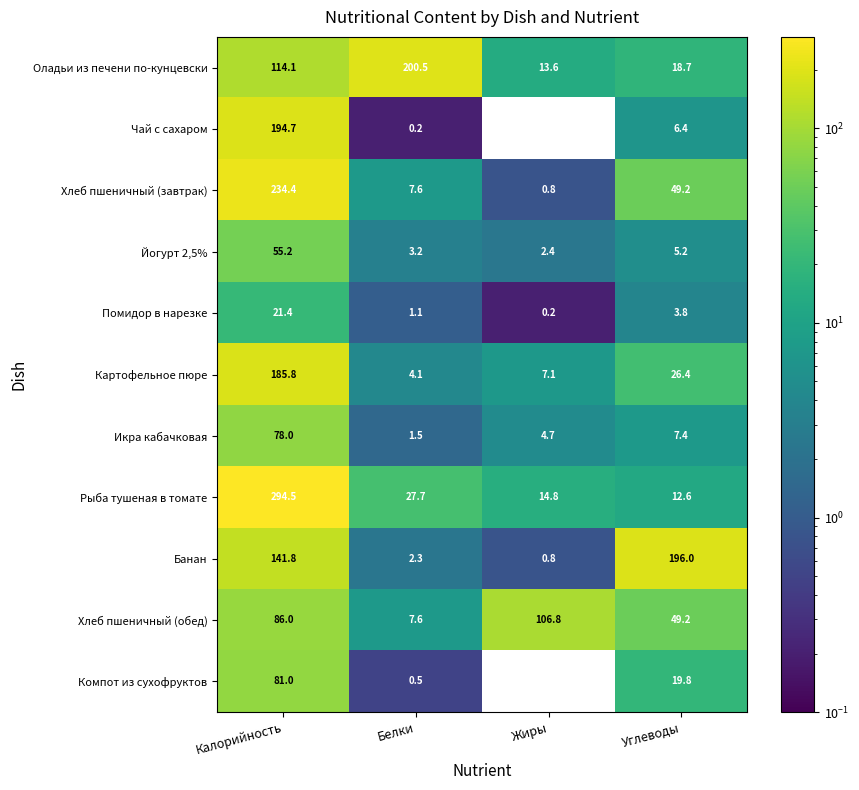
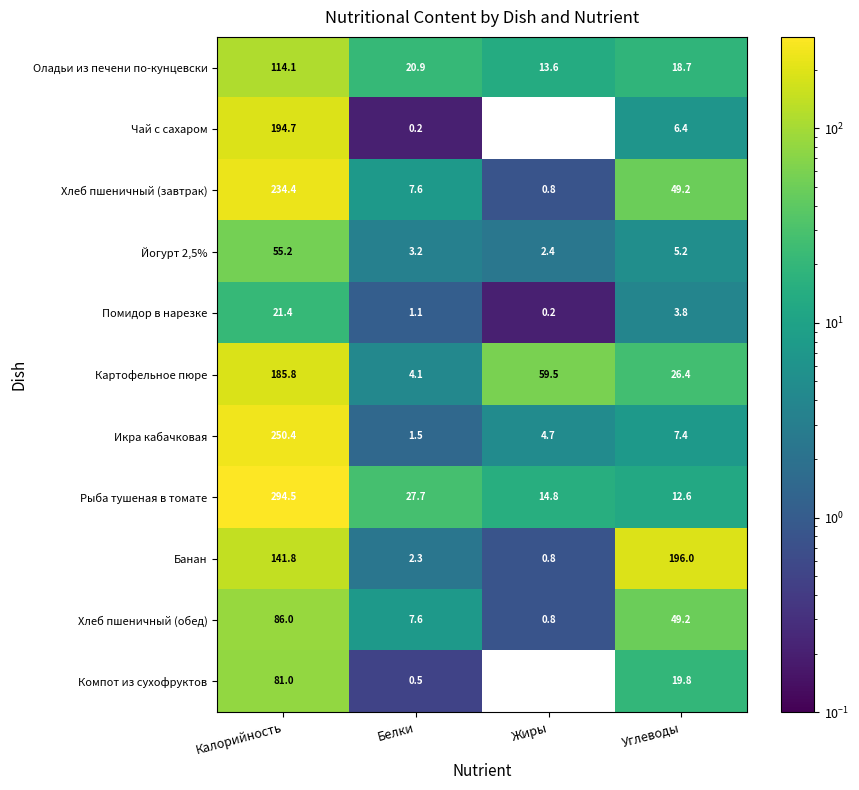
  {
    "Оладьи из печени по-кунцевски": {
      "Калорийность": 114.1,
-     "Белки": 200.5,
+     "Белки": 20.9,
      "Жиры": 13.6,
      "Углеводы": 18.7
    },
    "Чай с сахаром": {
      "Калорийность": 194.7,
      "Белки": 0.2,
      "Углеводы": 6.4
    },
    "Хлеб пшеничный (завтрак)": {
      "Калорийность": 234.4,
      "Белки": 7.6,
      "Жиры": 0.8,
      "Углеводы": 49.2
    },
    "Йогурт 2,5%": {
      "Калорийность": 55.2,
      "Белки": 3.2,
      "Жиры": 2.4,
      "Углеводы": 5.2
    },
    "Помидор в нарезке": {
      "Калорийность": 21.4,
      "Белки": 1.1,
      "Жиры": 0.2,
      "Углеводы": 3.8
    },
    "Картофельное пюре": {
      "Калорийность": 185.8,
      "Белки": 4.1,
-     "Жиры": 7.1,
+     "Жиры": 59.5,
      "Углеводы": 26.4
    },
    "Икра кабачковая": {
-     "Калорийность": 78.0,
+     "Калорийность": 250.4,
      "Белки": 1.5,
      "Жиры": 4.7,
      "Углеводы": 7.4
    },
    "Рыба тушеная в томате": {
      "Калорийность": 294.5,
      "Белки": 27.7,
      "Жиры": 14.8,
      "Углеводы": 12.6
    },
    "Банан": {
      "Калорийность": 141.8,
      "Белки": 2.3,
      "Жиры": 0.8,
      "Углеводы": 196.0
    },
    "Хлеб пшеничный (обед)": {
      "Калорийность": 86.0,
      "Белки": 7.6,
-     "Жиры": 106.8,
+     "Жиры": 0.8,
      "Углеводы": 49.2
    },
    "Компот из сухофруктов": {
      "Калорийность": 81.0,
      "Белки": 0.5,
      "Углеводы": 19.8
    }
  }
